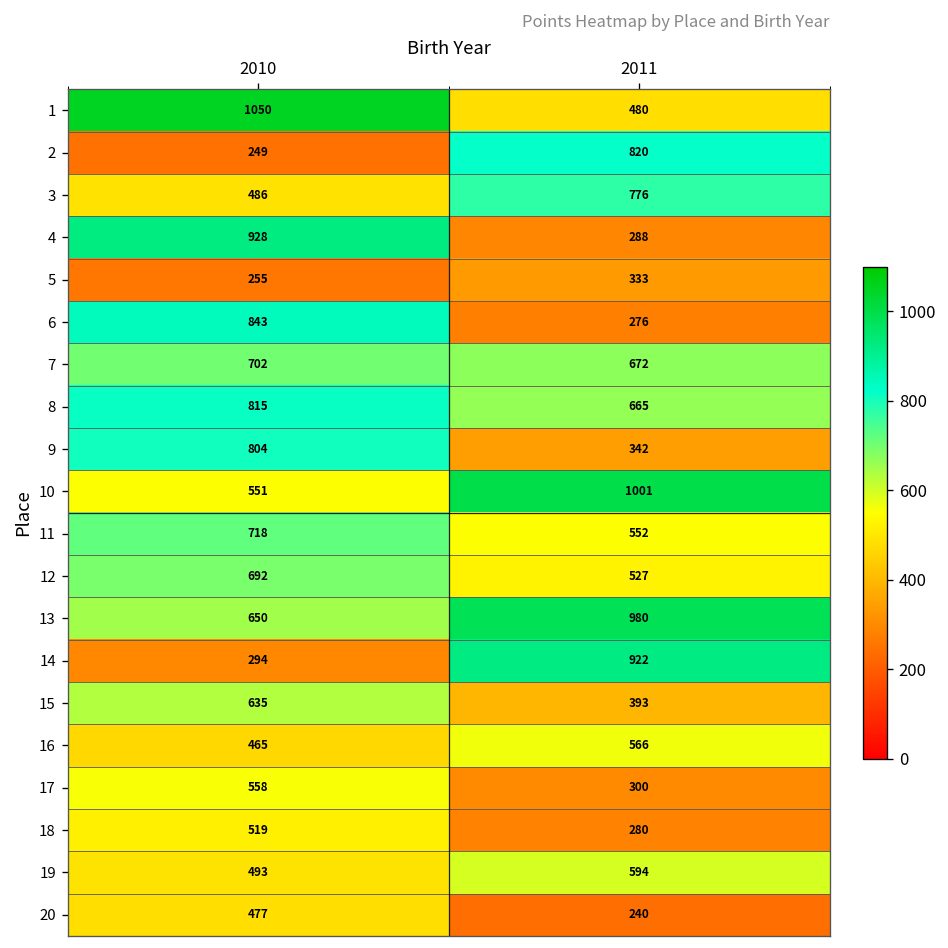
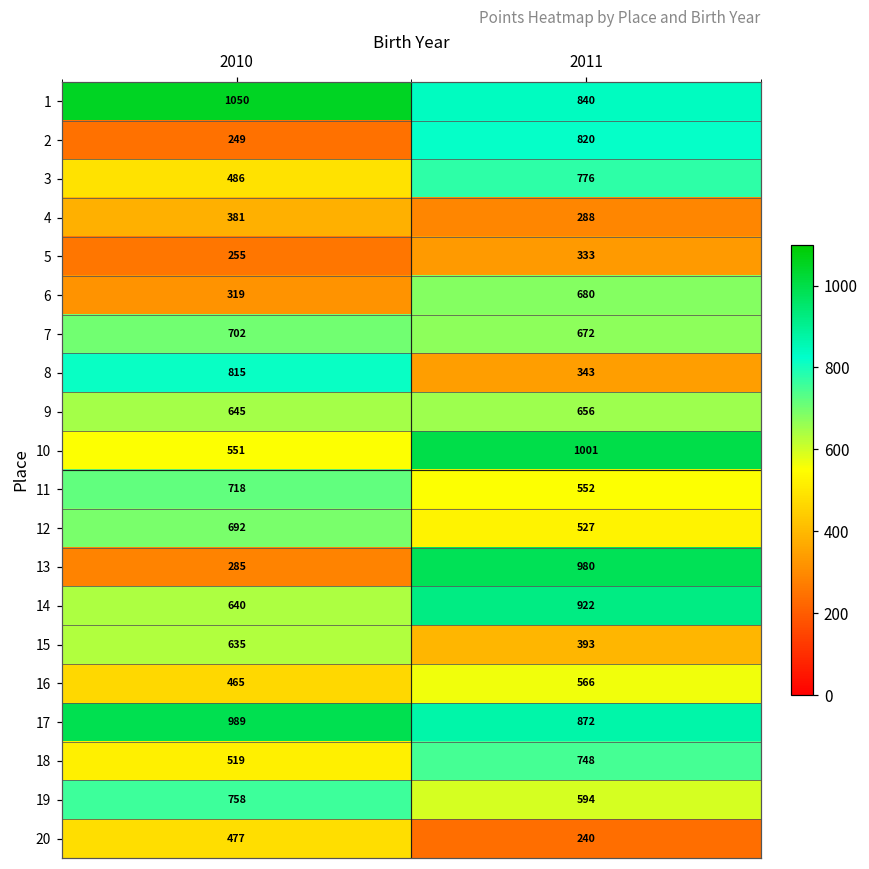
  {
    "1": {
      "2010": 1050,
-     "2011": 480
+     "2011": 840
    },
    "2": {
      "2010": 249,
      "2011": 820
    },
    "3": {
      "2010": 486,
      "2011": 776
    },
    "4": {
-     "2010": 928,
+     "2010": 381,
      "2011": 288
    },
    "5": {
      "2010": 255,
      "2011": 333
    },
    "6": {
-     "2010": 843,
-     "2011": 276
+     "2010": 319,
+     "2011": 680
    },
    "7": {
      "2010": 702,
      "2011": 672
    },
    "8": {
      "2010": 815,
-     "2011": 665
+     "2011": 343
    },
    "9": {
-     "2010": 804,
-     "2011": 342
+     "2010": 645,
+     "2011": 656
    },
    "10": {
      "2010": 551,
      "2011": 1001
    },
    "11": {
      "2010": 718,
      "2011": 552
    },
    "12": {
      "2010": 692,
      "2011": 527
    },
    "13": {
-     "2010": 650,
+     "2010": 285,
      "2011": 980
    },
    "14": {
-     "2010": 294,
+     "2010": 640,
      "2011": 922
    },
    "15": {
      "2010": 635,
      "2011": 393
    },
    "16": {
      "2010": 465,
      "2011": 566
    },
    "17": {
-     "2010": 558,
-     "2011": 300
+     "2010": 989,
+     "2011": 872
    },
    "18": {
      "2010": 519,
-     "2011": 280
+     "2011": 748
    },
    "19": {
-     "2010": 493,
+     "2010": 758,
      "2011": 594
    },
    "20": {
      "2010": 477,
      "2011": 240
    }
  }
